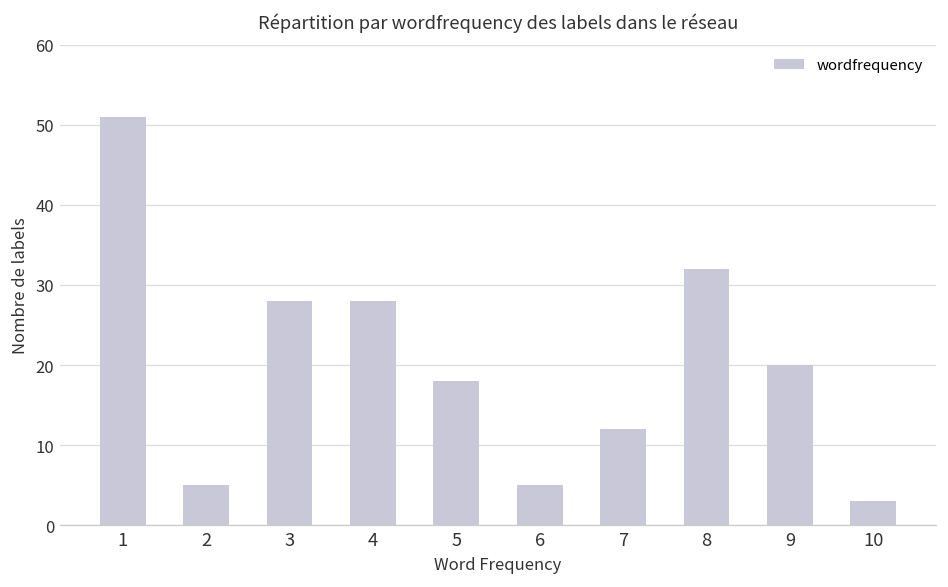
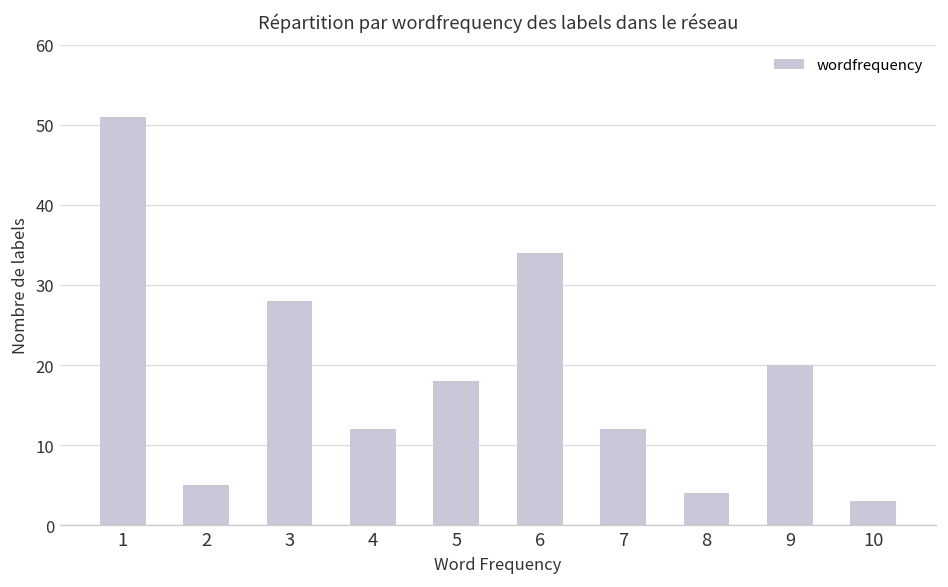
  {
    "1": 51,
    "2": 5,
    "3": 28,
-   "4": 28,
+   "4": 12,
    "5": 18,
-   "6": 5,
+   "6": 34,
    "7": 12,
-   "8": 32,
+   "8": 4,
    "9": 20,
    "10": 3
  }
